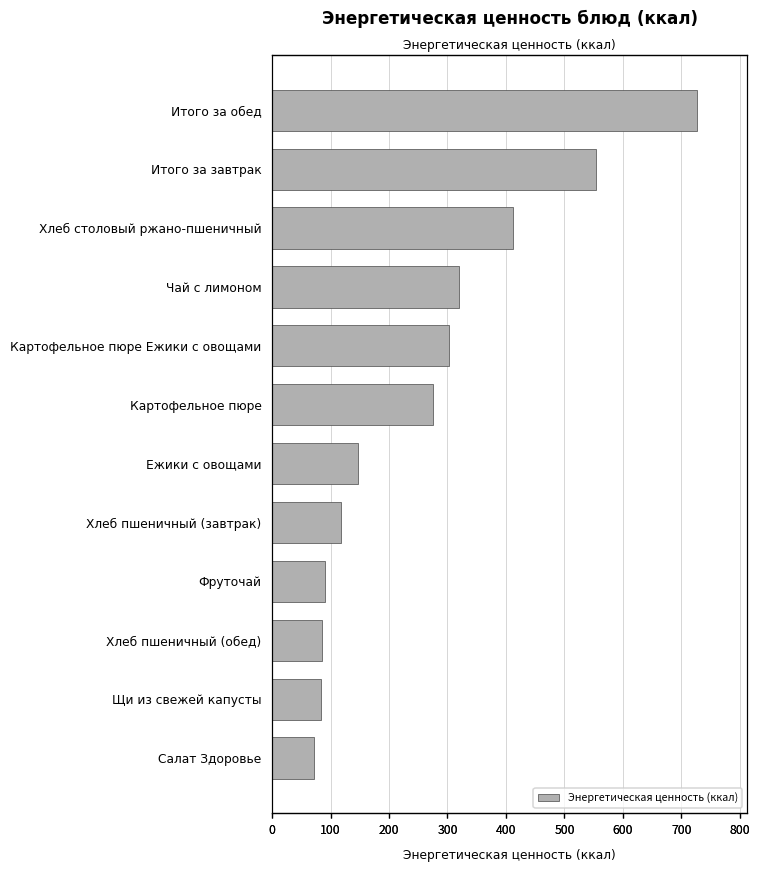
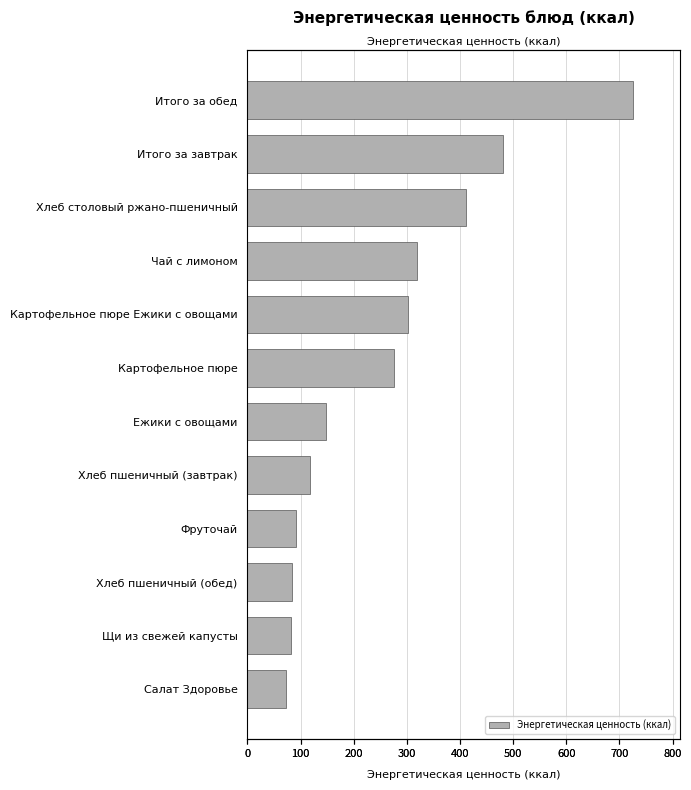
  {
    "Итого за обед": 730,
-   "Итого за завтрак": 550,
+   "Итого за завтрак": 480,
    "Хлеб столовый ржано-пшеничный": 410,
    "Чай с лимоном": 320,
    "Картофельное пюре Ежики с овощами": 300,
    "Картофельное пюре": 280,
    "Ежики с овощами": 150,
    "Хлеб пшеничный (завтрак)": 120,
    "Фруточай": 90,
    "Хлеб пшеничный (обед)": 80,
    "Щи из свежей капусты": 80,
    "Салат Здоровье": 70
  }
